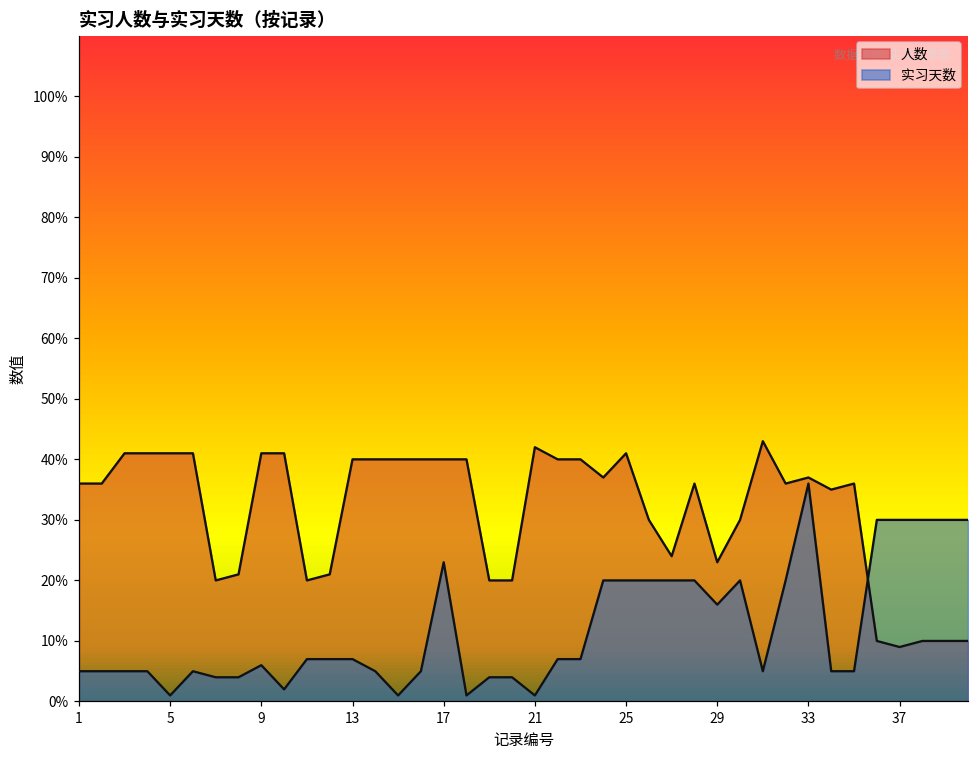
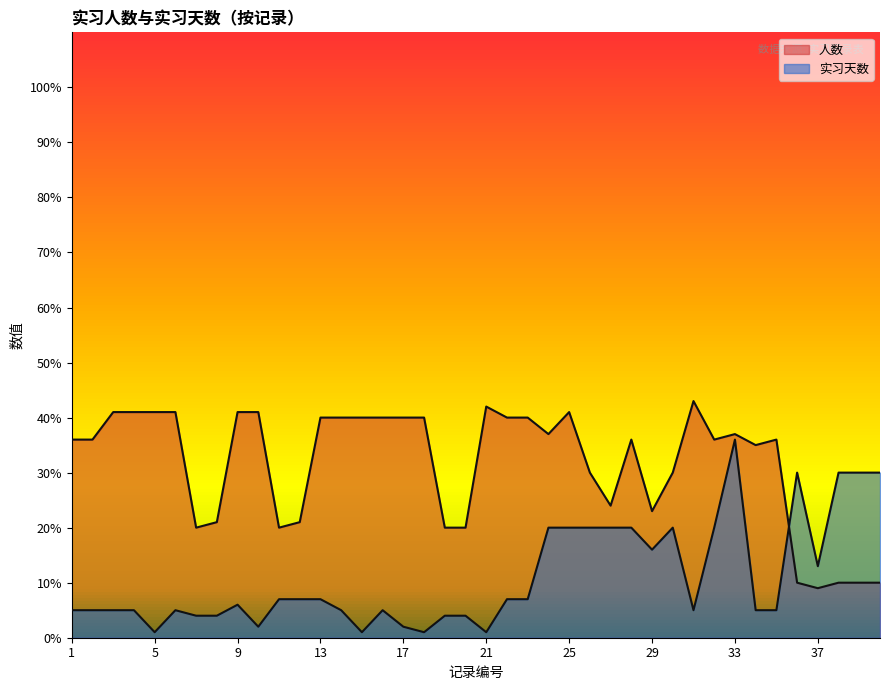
  {
    "人数": {
      "1": "36%",
      "5": "41%",
      "9": "41%",
      "13": "40%",
      "17": "40%",
      "21": "42%",
      "25": "41%",
      "29": "23%",
      "33": "37%",
      "37": "9%"
    },
    "实习天数": {
      "1": "5%",
      "5": "1%",
      "9": "6%",
      "13": "7%",
-     "17": "23%",
+     "17": "2%",
      "21": "1%",
      "25": "20%",
      "29": "16%",
      "33": "36%",
-     "37": "30%"
+     "37": "13%"
    }
  }
